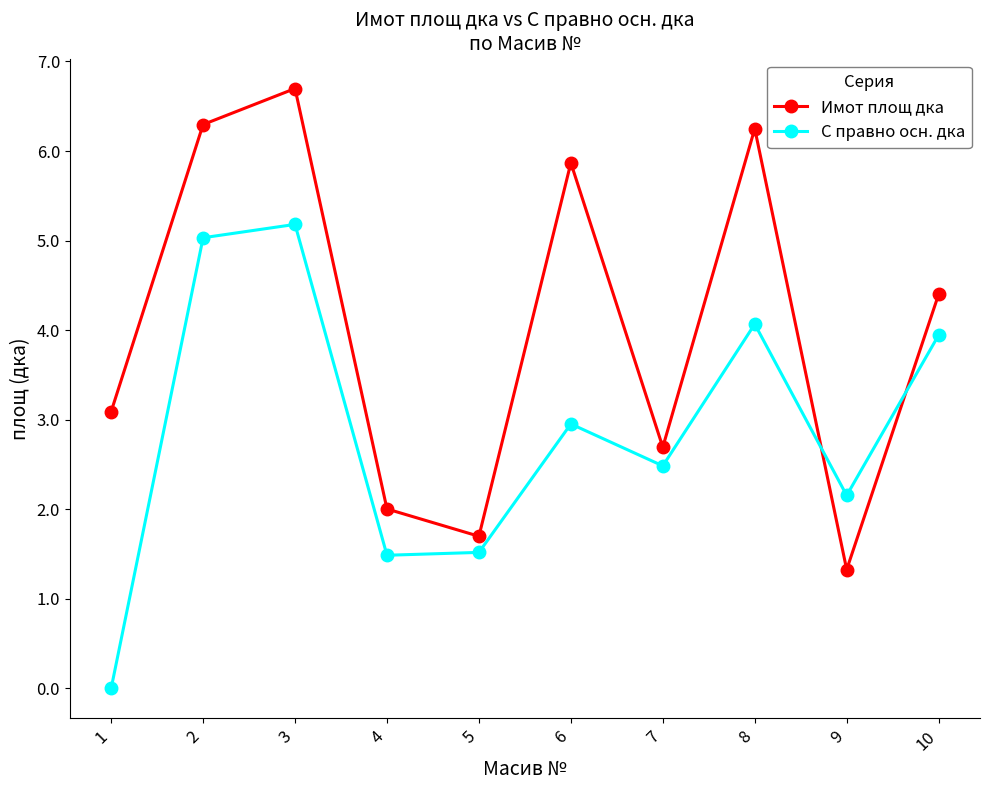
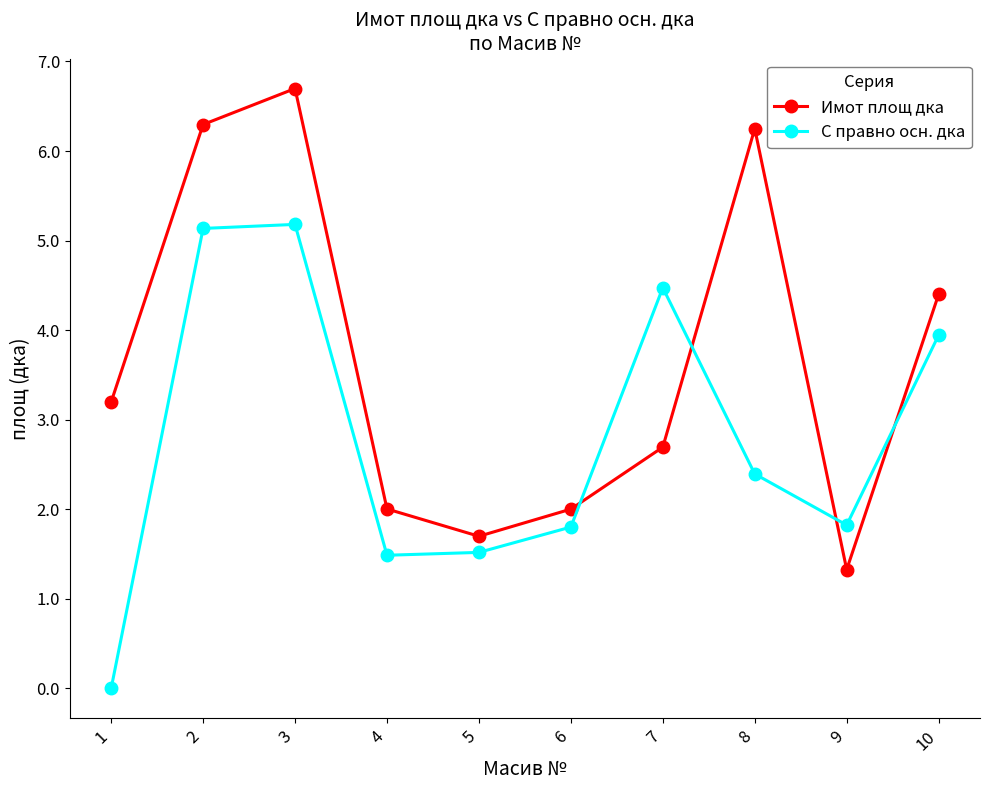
  {
    "Имот площ дка": {
-     "1": 3.1,
+     "1": 3.2,
      "2": 6.3,
      "3": 6.7,
      "4": 2.0,
      "5": 1.7,
-     "6": 5.9,
+     "6": 2.0,
      "7": 2.7,
      "8": 6.3,
      "9": 1.3,
      "10": 4.4
    },
    "С правно осн. дка": {
      "1": 0.0,
-     "2": 5.0,
+     "2": 5.1,
      "3": 5.2,
      "4": 1.5,
      "5": 1.5,
-     "6": 3.0,
-     "7": 2.5,
-     "8": 4.1,
-     "9": 2.2,
+     "6": 1.8,
+     "7": 4.5,
+     "8": 2.4,
+     "9": 1.8,
      "10": 3.9
    }
  }
